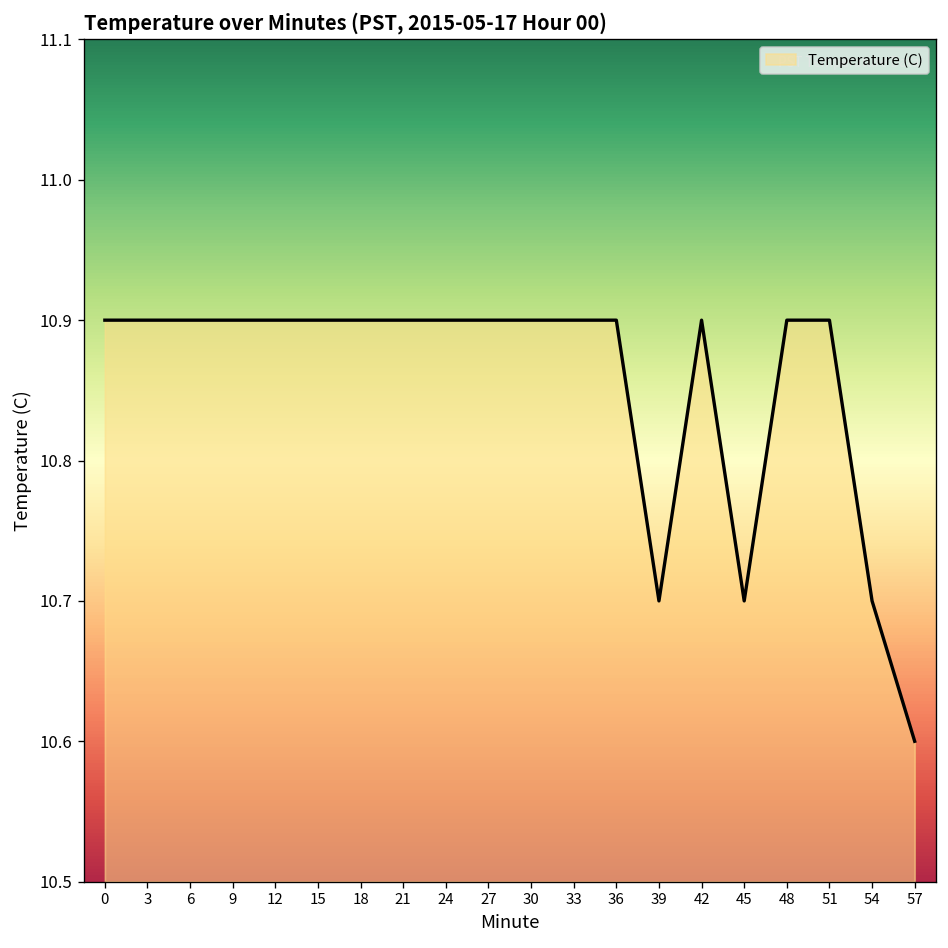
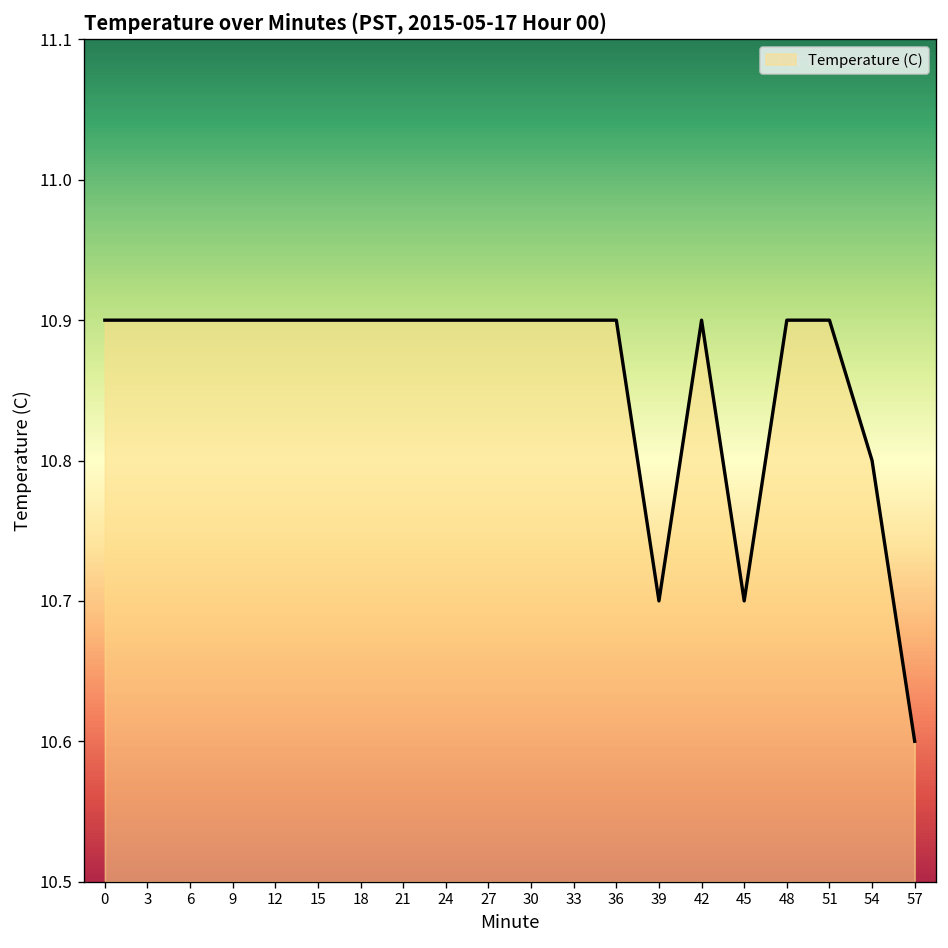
  {
    "0": 10.9,
    "3": 10.9,
    "6": 10.9,
    "9": 10.9,
    "12": 10.9,
    "15": 10.9,
    "18": 10.9,
    "21": 10.9,
    "24": 10.9,
    "27": 10.9,
    "30": 10.9,
    "33": 10.9,
    "36": 10.9,
    "39": 10.7,
    "42": 10.9,
    "45": 10.7,
    "48": 10.9,
    "51": 10.9,
-   "54": 10.7,
+   "54": 10.8,
    "57": 10.6
  }
